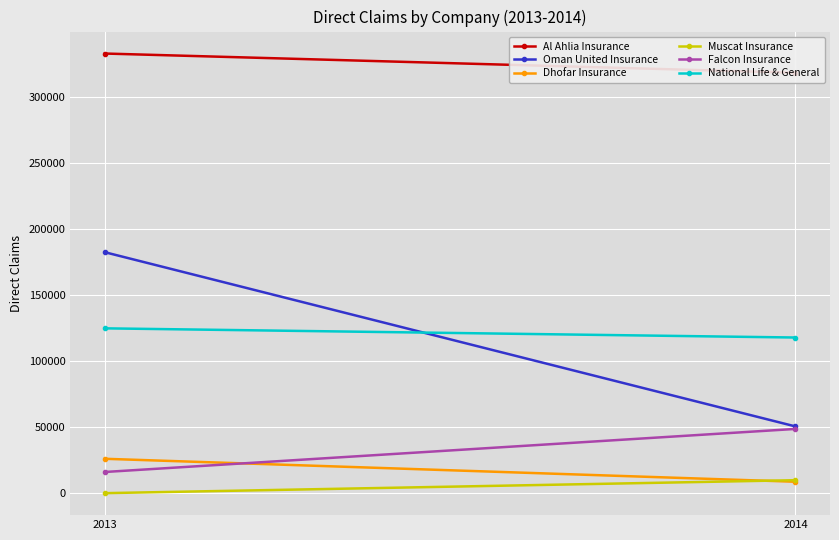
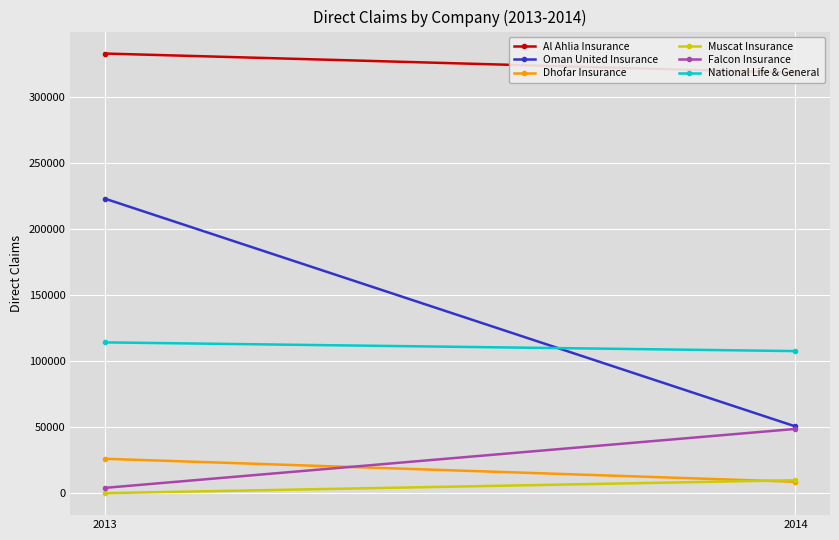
  {
    "Al Ahlia Insurance": {
      "2013": 333000
    },
    "Oman United Insurance": {
-     "2013": 182000
+     "2013": 223000
    },
    "Dhofar Insurance": {
      "2013": 26000
    },
    "Muscat Insurance": {
      "2013": 0
    },
    "Falcon Insurance": {
-     "2013": 16000
+     "2013": 4000
    },
    "National Life & General": {
-     "2013": 125000,
-     "2014": 118000
+     "2013": 114000,
+     "2014": 108000
    }
  }
